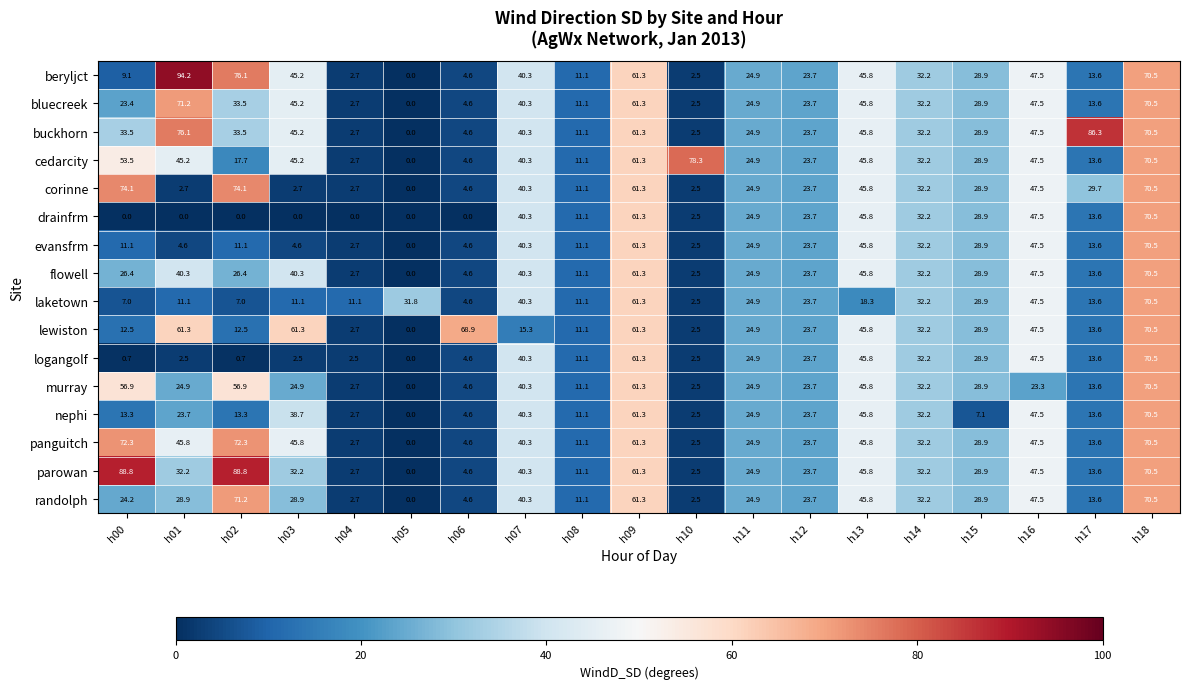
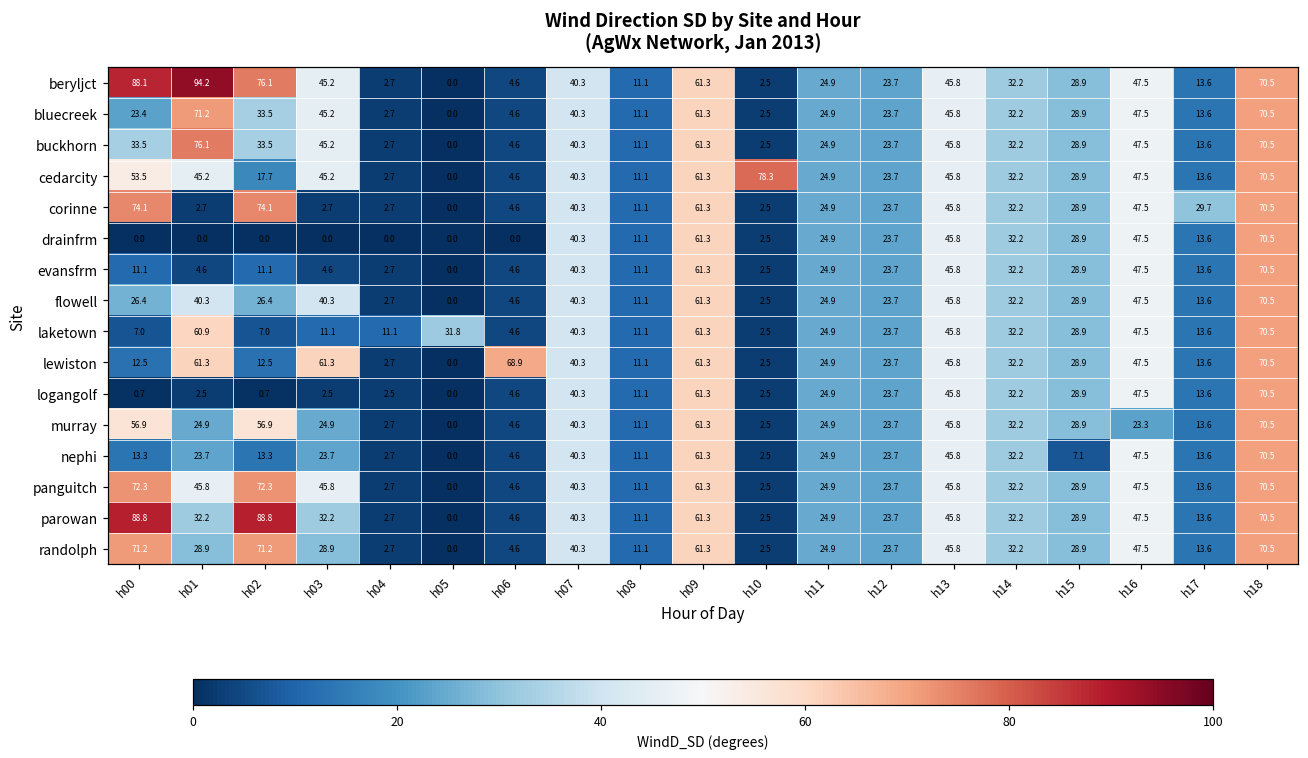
  {
    "beryljct": {
-     "h00": 9.1,
+     "h00": 88.1,
      "h01": 94.2,
      "h02": 76.1,
      "h03": 45.2,
      "h04": 2.7,
      "h05": 0.0,
      "h06": 4.6,
      "h07": 40.3,
      "h08": 11.1,
      "h09": 61.3,
      "h10": 2.5,
      "h11": 24.9,
      "h12": 23.7,
      "h13": 45.8,
      "h14": 32.2,
      "h15": 28.9,
      "h16": 47.5,
      "h17": 13.6,
      "h18": 70.5
    },
    "buckhorn": {
      "h00": 33.5,
      "h01": 76.1,
      "h02": 33.5,
      "h03": 45.2,
      "h04": 2.7,
      "h05": 0.0,
      "h06": 4.6,
      "h07": 40.3,
      "h08": 11.1,
      "h09": 61.3,
      "h10": 2.5,
      "h11": 24.9,
      "h12": 23.7,
      "h13": 45.8,
      "h14": 32.2,
      "h15": 28.9,
      "h16": 47.5,
-     "h17": 86.3,
+     "h17": 13.6,
      "h18": 70.5
    },
    "laketown": {
      "h00": 7.0,
-     "h01": 11.1,
+     "h01": 60.9,
      "h02": 7.0,
      "h03": 11.1,
      "h04": 11.1,
      "h05": 31.8,
      "h06": 4.6,
      "h07": 40.3,
      "h08": 11.1,
      "h09": 61.3,
      "h10": 2.5,
      "h11": 24.9,
      "h12": 23.7,
-     "h13": 18.3,
+     "h13": 45.8,
      "h14": 32.2,
      "h15": 28.9,
      "h16": 47.5,
      "h17": 13.6,
      "h18": 70.5
    },
    "lewiston": {
      "h00": 12.5,
      "h01": 61.3,
      "h02": 12.5,
      "h03": 61.3,
      "h04": 2.7,
      "h05": 0.0,
      "h06": 68.9,
-     "h07": 15.3,
+     "h07": 40.3,
      "h08": 11.1,
      "h09": 61.3,
      "h10": 2.5,
      "h11": 24.9,
      "h12": 23.7,
      "h13": 45.8,
      "h14": 32.2,
      "h15": 28.9,
      "h16": 47.5,
      "h17": 13.6,
      "h18": 70.5
    },
    "nephi": {
      "h00": 13.3,
      "h01": 23.7,
      "h02": 13.3,
-     "h03": 38.7,
+     "h03": 23.7,
      "h04": 2.7,
      "h05": 0.0,
      "h06": 4.6,
      "h07": 40.3,
      "h08": 11.1,
      "h09": 61.3,
      "h10": 2.5,
      "h11": 24.9,
      "h12": 23.7,
      "h13": 45.8,
      "h14": 32.2,
      "h15": 7.1,
      "h16": 47.5,
      "h17": 13.6,
      "h18": 70.5
    },
    "randolph": {
-     "h00": 24.2,
+     "h00": 71.2,
      "h01": 28.9,
      "h02": 71.2,
      "h03": 28.9,
      "h04": 2.7,
      "h05": 0.0,
      "h06": 4.6,
      "h07": 40.3,
      "h08": 11.1,
      "h09": 61.3,
      "h10": 2.5,
      "h11": 24.9,
      "h12": 23.7,
      "h13": 45.8,
      "h14": 32.2,
      "h15": 28.9,
      "h16": 47.5,
      "h17": 13.6,
      "h18": 70.5
    }
  }
